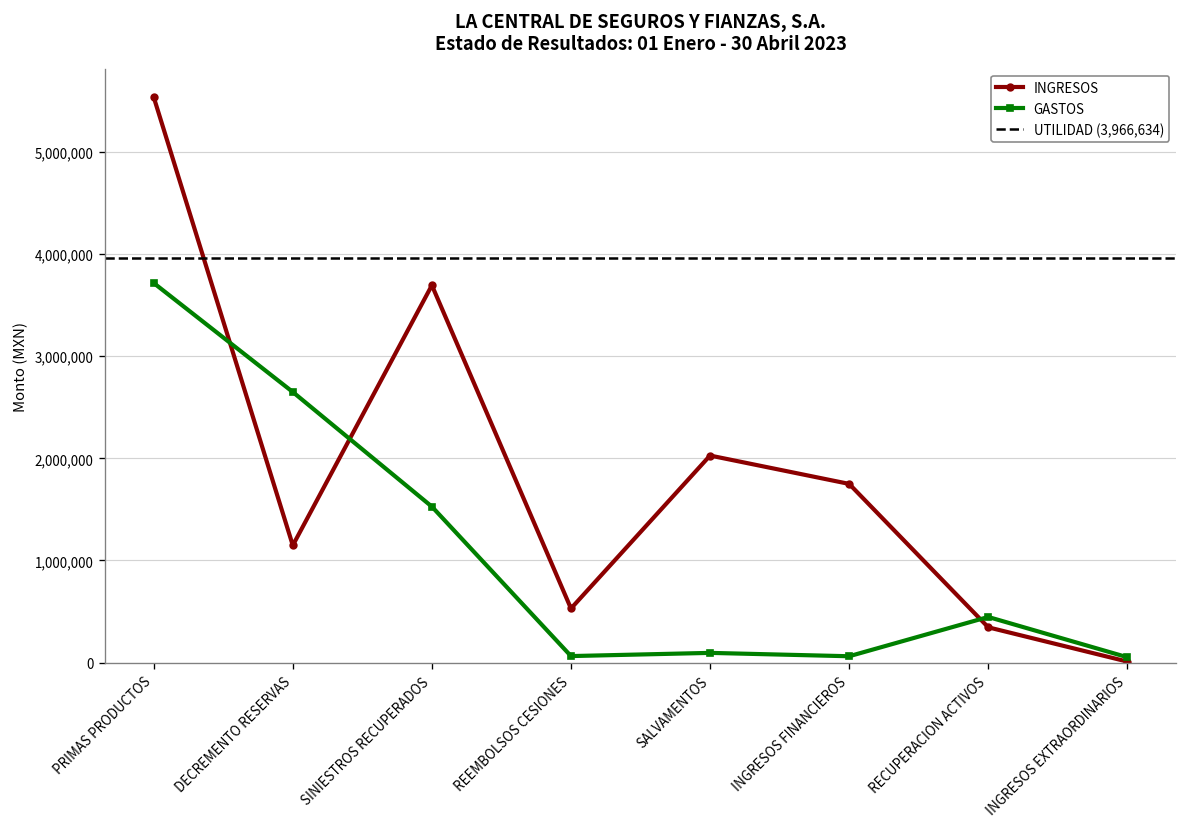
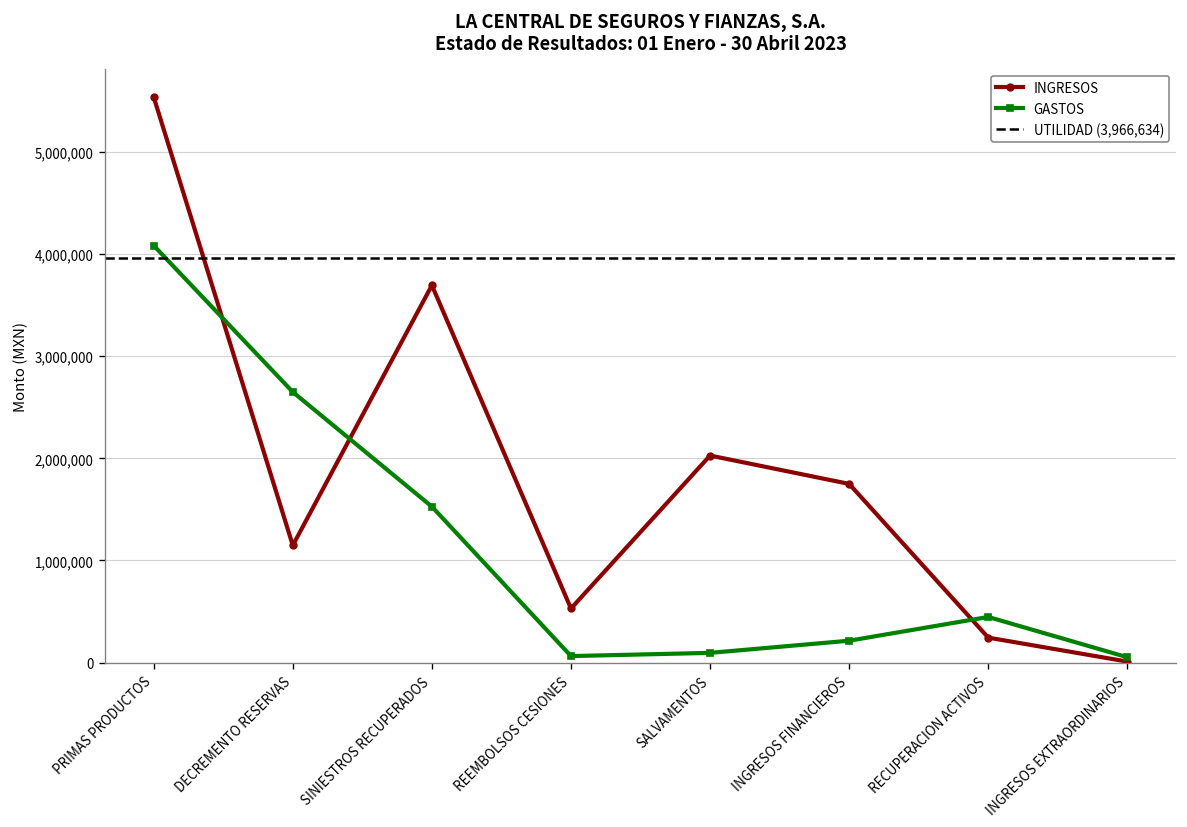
  {
    "INGRESOS": {
      "PRIMAS PRODUCTOS": "5,500,000",
      "DECREMENTO RESERVAS": "1,100,000",
      "SINIESTROS RECUPERADOS": "3,700,000",
      "REEMBOLSOS CESIONES": "500,000",
      "SALVAMENTOS": "2,000,000",
      "INGRESOS FINANCIEROS": "1,800,000",
-     "RECUPERACION ACTIVOS": "300,000",
+     "RECUPERACION ACTIVOS": "200,000",
      "INGRESOS EXTRAORDINARIOS": "0"
    },
    "GASTOS": {
-     "PRIMAS PRODUCTOS": "3,700,000",
+     "PRIMAS PRODUCTOS": "4,100,000",
      "DECREMENTO RESERVAS": "2,700,000",
      "SINIESTROS RECUPERADOS": "1,500,000",
      "REEMBOLSOS CESIONES": "100,000",
      "SALVAMENTOS": "100,000",
-     "INGRESOS FINANCIEROS": "100,000",
+     "INGRESOS FINANCIEROS": "200,000",
      "RECUPERACION ACTIVOS": "400,000",
      "INGRESOS EXTRAORDINARIOS": "100,000"
    }
  }
